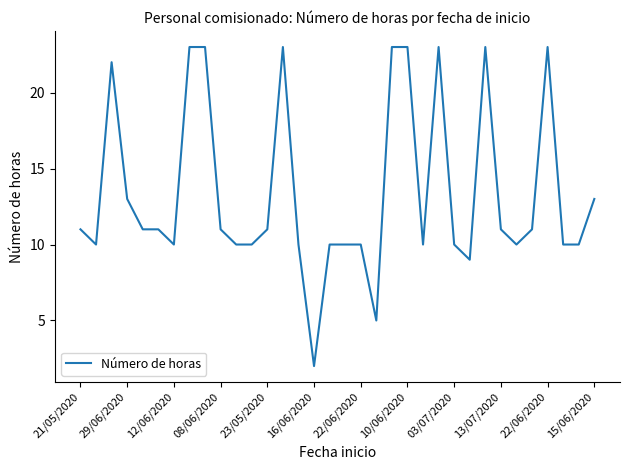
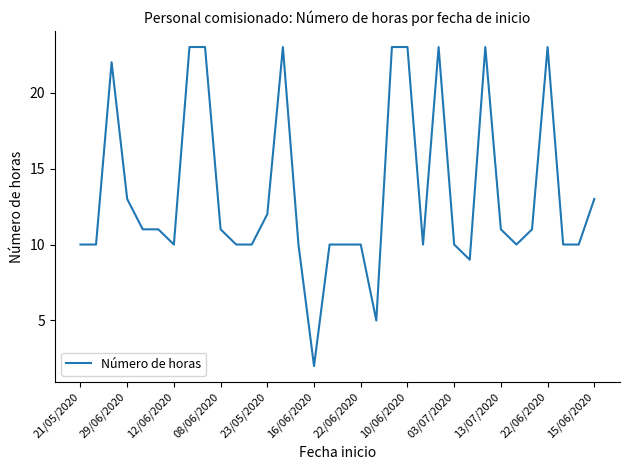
  {
-   "21/05/2020": 11,
+   "21/05/2020": 10,
    "29/06/2020": 13,
-   "23/05/2020": 11,
+   "23/05/2020": 12,
    "10/06/2020": 23,
    "03/07/2020": 10,
    "15/06/2020": 13
  }
